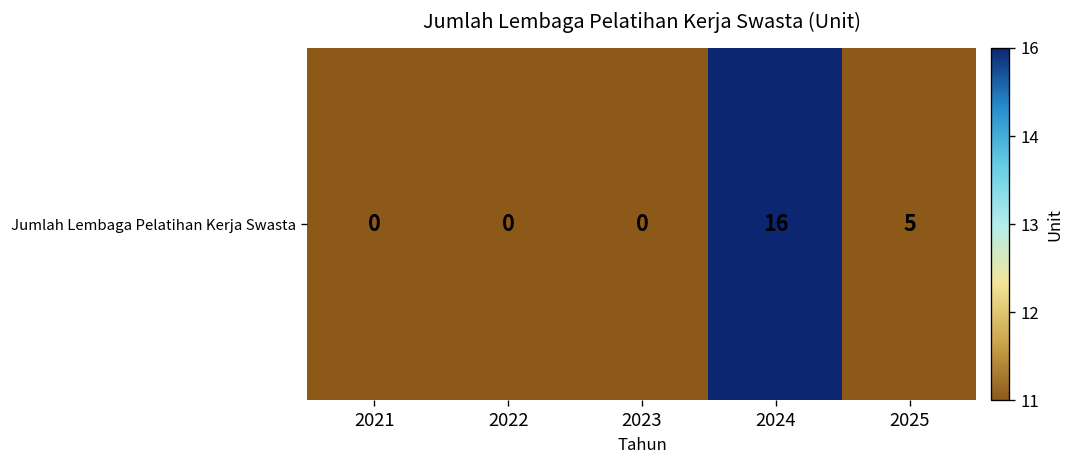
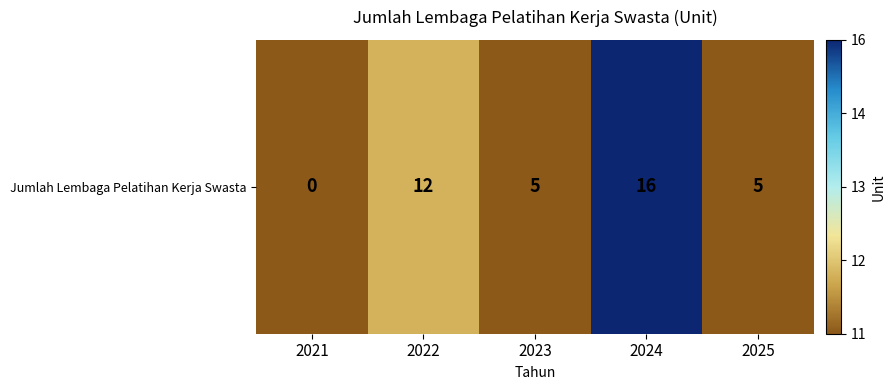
  {
    "Jumlah Lembaga Pelatihan Kerja Swasta": {
      "2021": 0,
-     "2022": 0,
-     "2023": 0,
+     "2022": 12,
+     "2023": 5,
      "2024": 16,
      "2025": 5
    }
  }
